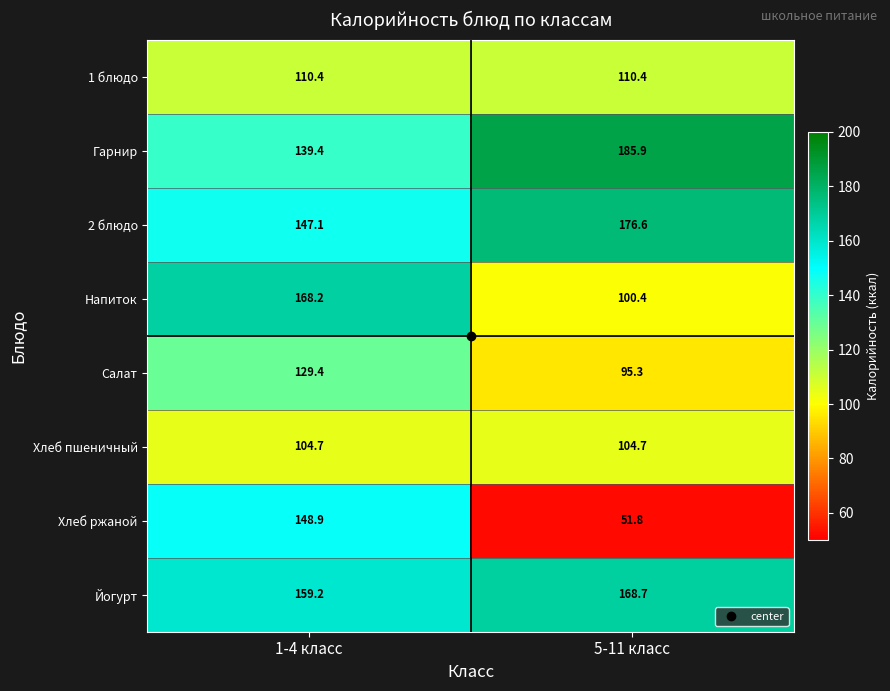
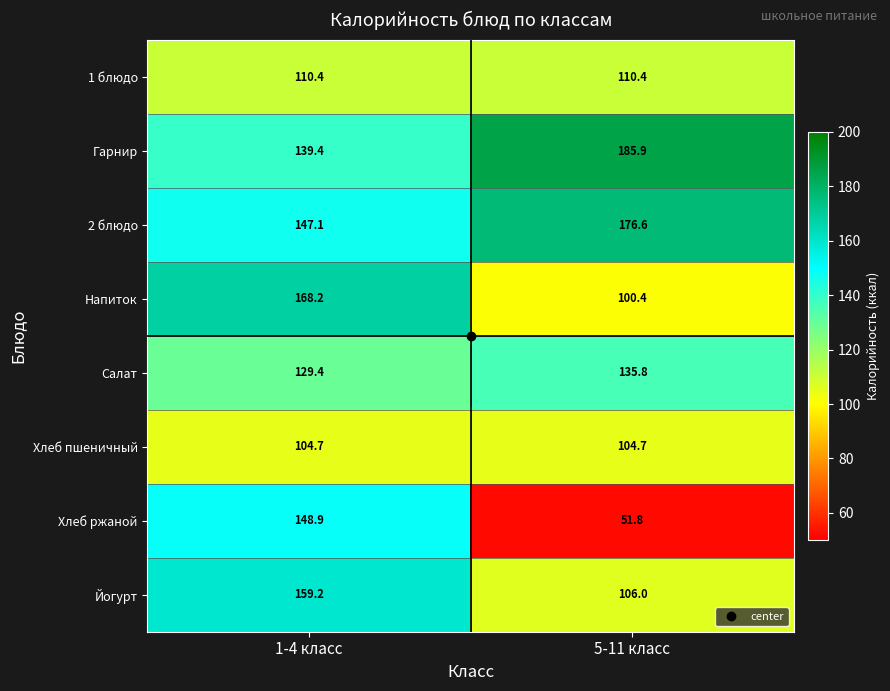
  {
    "1 блюдо": {
      "1-4 класс": 110.4,
      "5-11 класс": 110.4
    },
    "Гарнир": {
      "1-4 класс": 139.4,
      "5-11 класс": 185.9
    },
    "2 блюдо": {
      "1-4 класс": 147.1,
      "5-11 класс": 176.6
    },
    "Напиток": {
      "1-4 класс": 168.2,
      "5-11 класс": 100.4
    },
    "Салат": {
      "1-4 класс": 129.4,
-     "5-11 класс": 95.3
+     "5-11 класс": 135.8
    },
    "Хлеб пшеничный": {
      "1-4 класс": 104.7,
      "5-11 класс": 104.7
    },
    "Хлеб ржаной": {
      "1-4 класс": 148.9,
      "5-11 класс": 51.8
    },
    "Йогурт": {
      "1-4 класс": 159.2,
-     "5-11 класс": 168.7
+     "5-11 класс": 106.0
    }
  }
